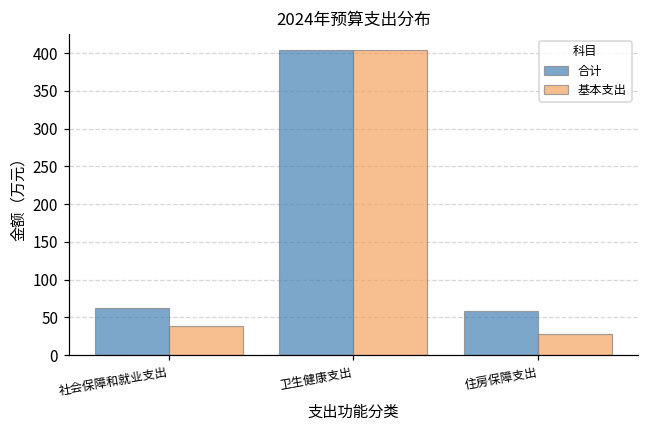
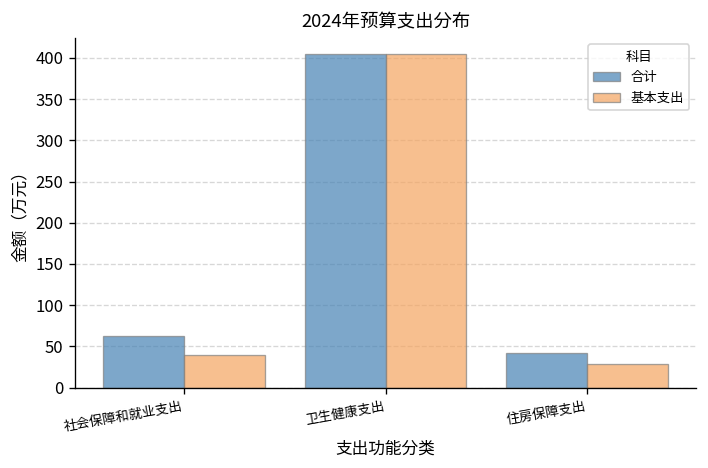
  {
    "合计": {
      "社会保障和就业支出": 60,
      "卫生健康支出": 400,
-     "住房保障支出": 60
+     "住房保障支出": 40
    },
    "基本支出": {
      "社会保障和就业支出": 40,
      "卫生健康支出": 400,
      "住房保障支出": 30
    }
  }
